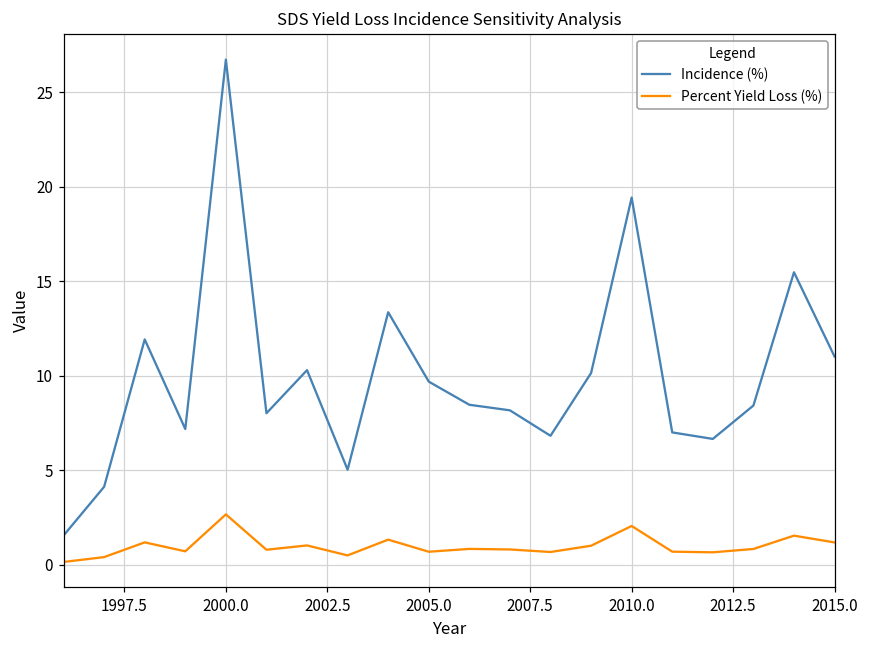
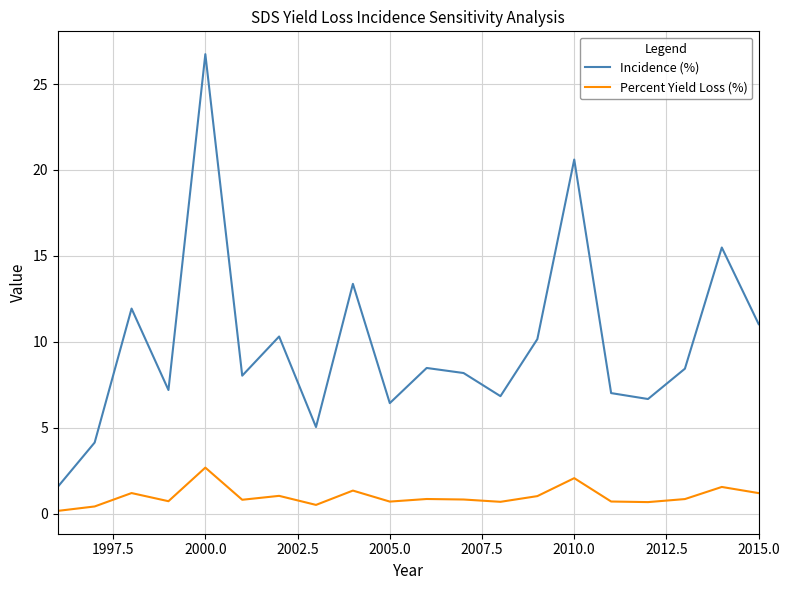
  {
    "Incidence (%)": {
      "2000.0": 26.7,
-     "2005.0": 9.7,
-     "2010.0": 19.4,
+     "2005.0": 6.4,
+     "2010.0": 20.6,
      "2015.0": 11.0
    },
    "Percent Yield Loss (%)": {
      "2000.0": 2.7,
      "2005.0": 0.7,
      "2010.0": 2.1,
      "2015.0": 1.2
    }
  }
